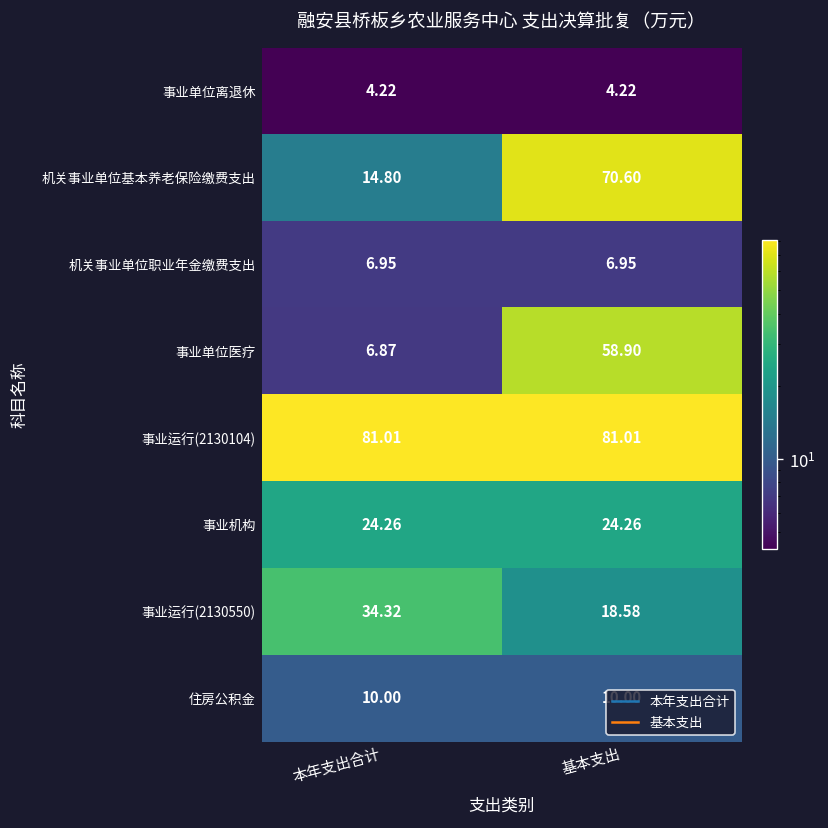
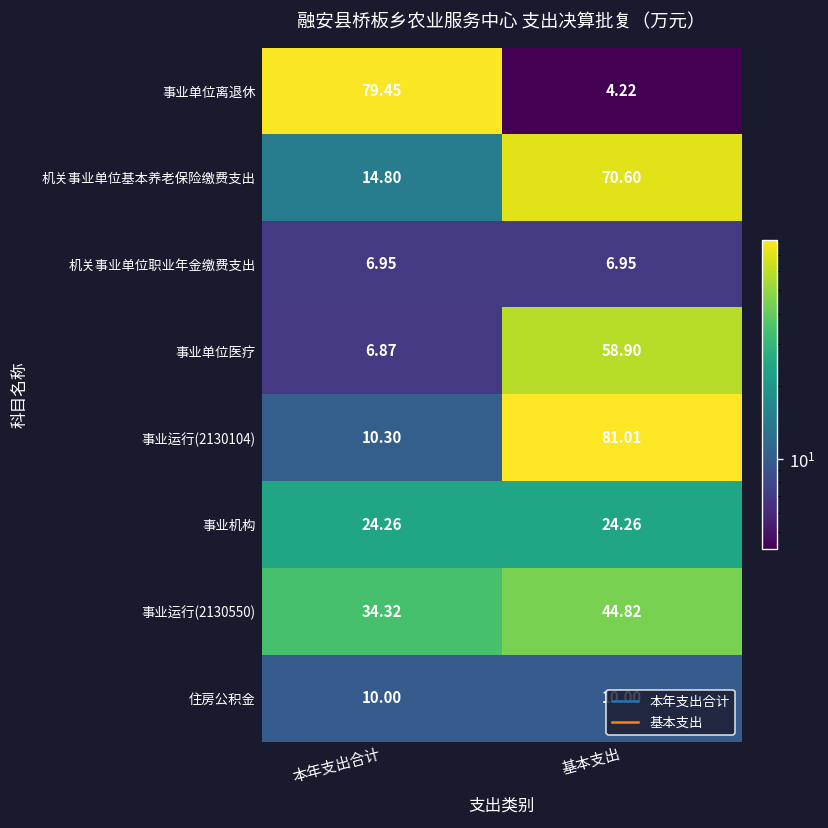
  {
    "事业单位离退休": {
-     "本年支出合计": 4.22,
+     "本年支出合计": 79.45,
      "基本支出": 4.22
    },
    "机关事业单位基本养老保险缴费支出": {
      "本年支出合计": 14.80,
      "基本支出": 70.60
    },
    "机关事业单位职业年金缴费支出": {
      "本年支出合计": 6.95,
      "基本支出": 6.95
    },
    "事业单位医疗": {
      "本年支出合计": 6.87,
      "基本支出": 58.90
    },
    "事业运行(2130104)": {
-     "本年支出合计": 81.01,
+     "本年支出合计": 10.30,
      "基本支出": 81.01
    },
    "事业机构": {
      "本年支出合计": 24.26,
      "基本支出": 24.26
    },
    "事业运行(2130550)": {
      "本年支出合计": 34.32,
-     "基本支出": 18.58
+     "基本支出": 44.82
    },
    "住房公积金": {
      "本年支出合计": 10.00
    }
  }
